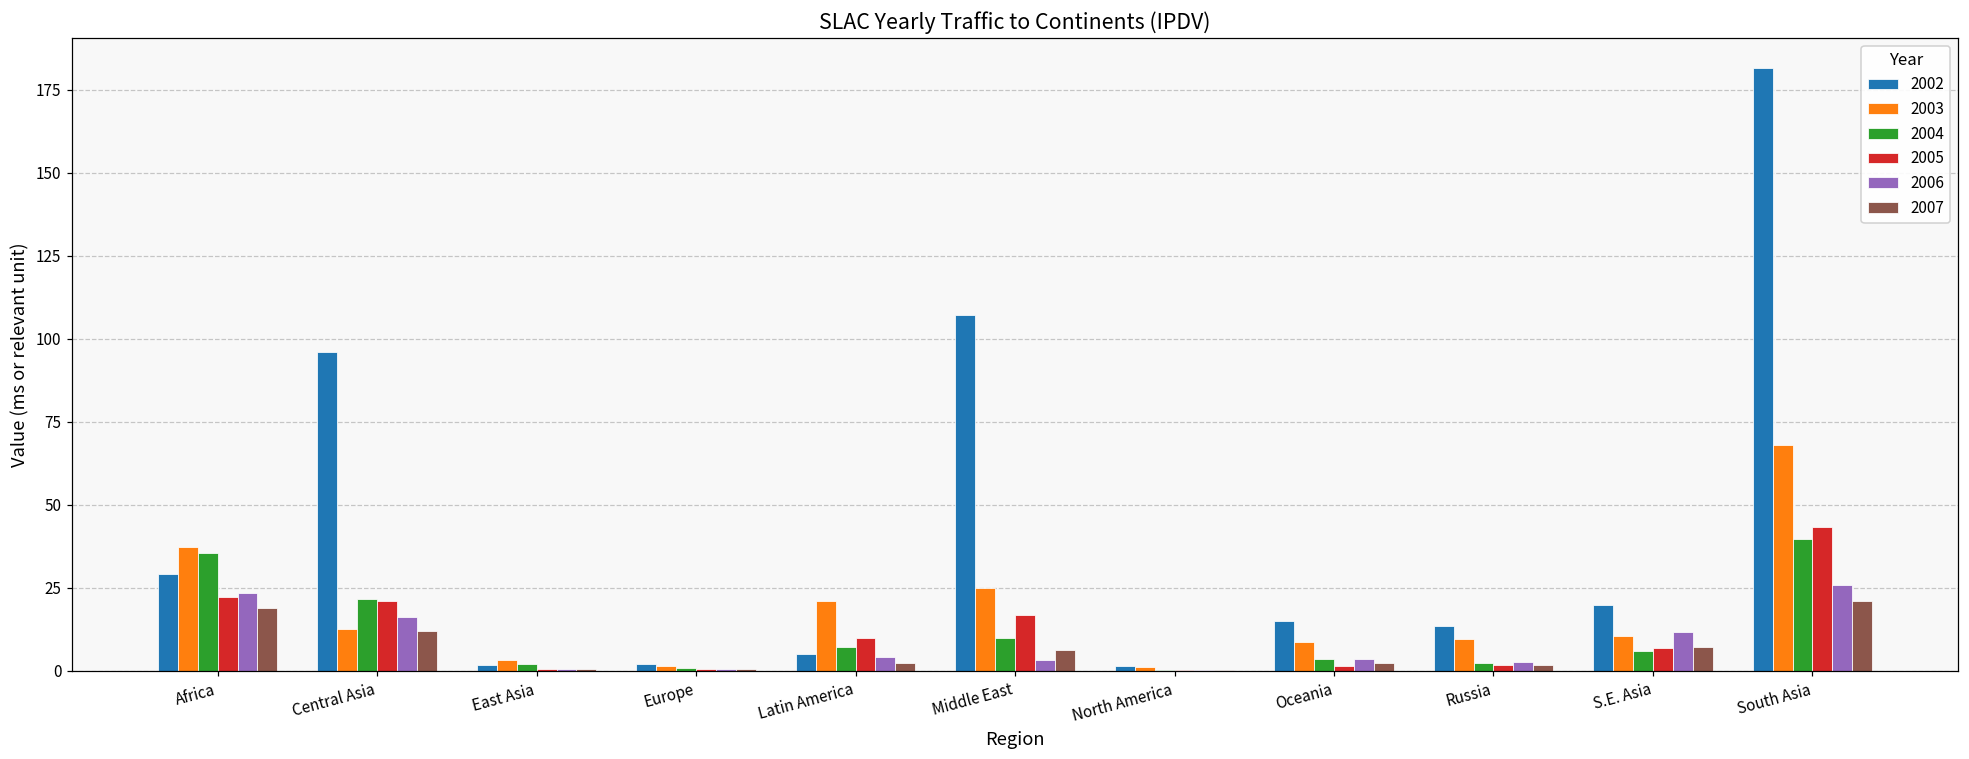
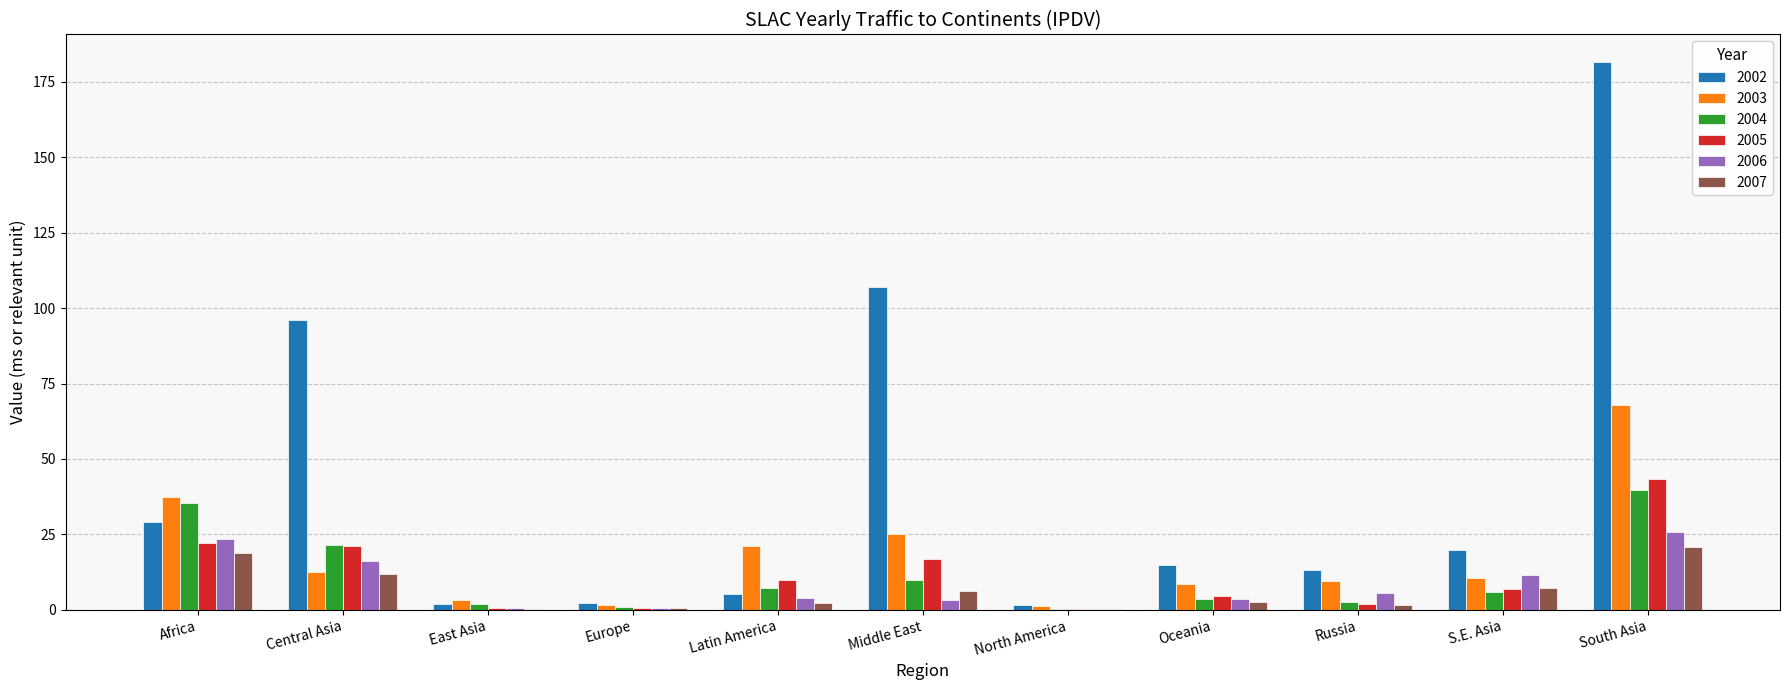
  {
    "2002": {
      "Africa": 29,
      "Central Asia": 96,
      "East Asia": 2,
      "Europe": 2,
      "Latin America": 5,
      "Middle East": 107,
      "North America": 1,
      "Oceania": 15,
      "Russia": 13,
      "S.E. Asia": 20,
      "South Asia": 182
    },
    "2003": {
      "Africa": 37,
      "Central Asia": 12,
      "East Asia": 3,
      "Europe": 1,
      "Latin America": 21,
      "Middle East": 25,
      "North America": 1,
      "Oceania": 9,
      "Russia": 10,
      "S.E. Asia": 11,
      "South Asia": 68
    },
    "2004": {
      "Africa": 36,
      "Central Asia": 22,
      "East Asia": 2,
      "Europe": 1,
      "Latin America": 7,
      "Middle East": 10,
      "Oceania": 4,
      "Russia": 2,
      "S.E. Asia": 6,
      "South Asia": 40
    },
    "2005": {
      "Africa": 22,
      "Central Asia": 21,
      "Latin America": 10,
      "Middle East": 17,
-     "Oceania": 1,
+     "Oceania": 4,
      "Russia": 2,
      "S.E. Asia": 7,
      "South Asia": 43
    },
    "2006": {
      "Africa": 24,
      "Central Asia": 16,
      "Latin America": 4,
      "Middle East": 3,
      "Oceania": 4,
-     "Russia": 3,
+     "Russia": 6,
      "S.E. Asia": 12,
      "South Asia": 26
    },
    "2007": {
      "Africa": 19,
      "Central Asia": 12,
      "Latin America": 2,
      "Middle East": 6,
      "Oceania": 3,
      "Russia": 2,
      "S.E. Asia": 7,
      "South Asia": 21
    }
  }
